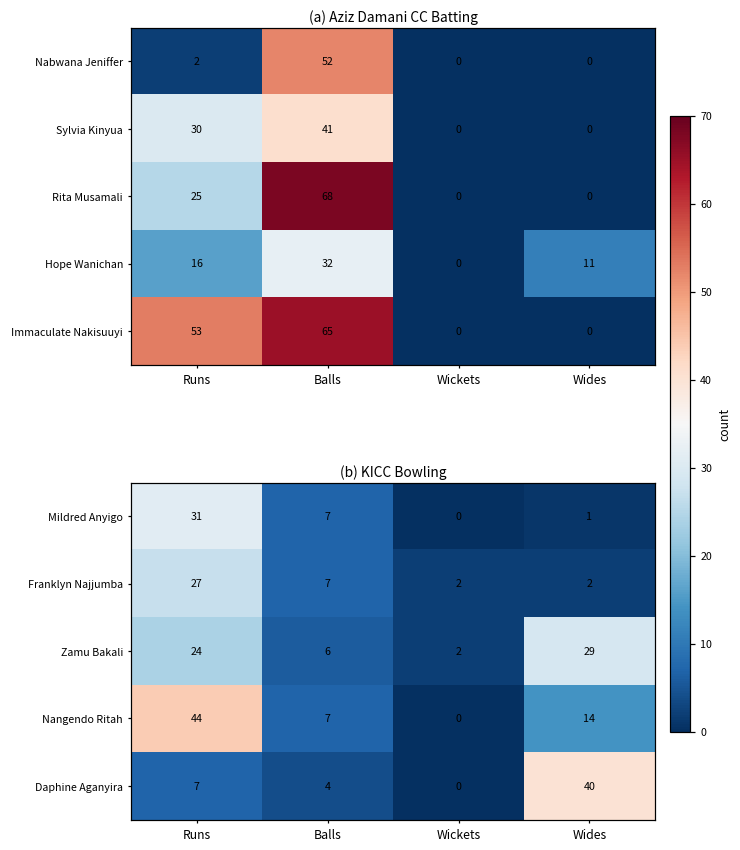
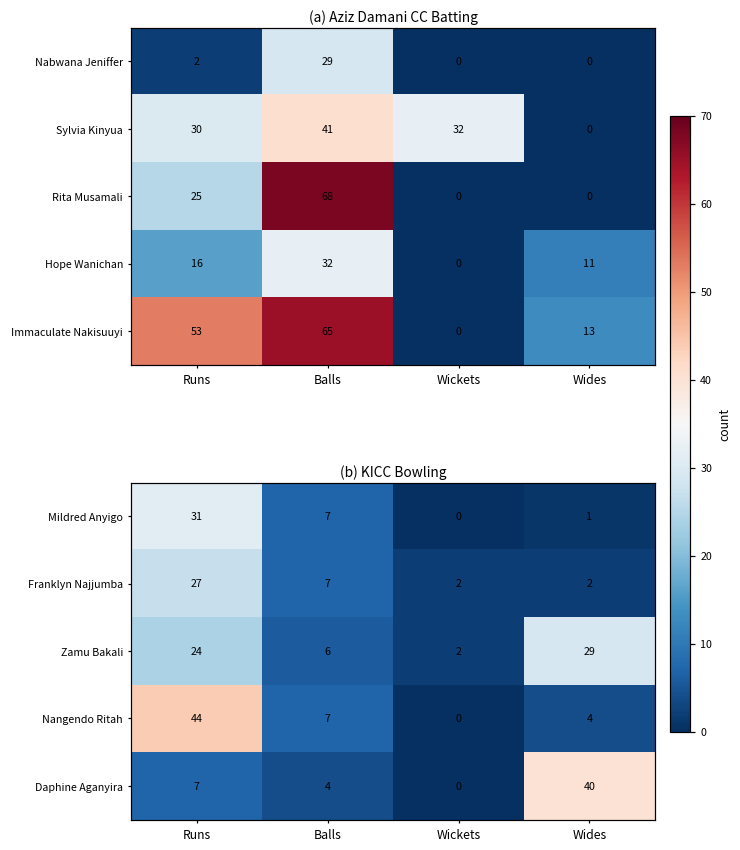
  {
    "(a) Aziz Damani CC Batting": {
      "Nabwana Jeniffer": {
        "Runs": 2,
-       "Balls": 52,
+       "Balls": 29,
        "Wickets": 0,
        "Wides": 0
      },
      "Sylvia Kinyua": {
        "Runs": 30,
        "Balls": 41,
-       "Wickets": 0,
+       "Wickets": 32,
        "Wides": 0
      },
      "Rita Musamali": {
        "Runs": 25,
        "Balls": 68,
        "Wickets": 0,
        "Wides": 0
      },
      "Hope Wanichan": {
        "Runs": 16,
        "Balls": 32,
        "Wickets": 0,
        "Wides": 11
      },
      "Immaculate Nakisuuyi": {
        "Runs": 53,
        "Balls": 65,
        "Wickets": 0,
-       "Wides": 0
+       "Wides": 13
      }
    },
    "(b) KICC Bowling": {
      "Mildred Anyigo": {
        "Runs": 31,
        "Balls": 7,
        "Wickets": 0,
        "Wides": 1
      },
      "Franklyn Najjumba": {
        "Runs": 27,
        "Balls": 7,
        "Wickets": 2,
        "Wides": 2
      },
      "Zamu Bakali": {
        "Runs": 24,
        "Balls": 6,
        "Wickets": 2,
        "Wides": 29
      },
      "Nangendo Ritah": {
        "Runs": 44,
        "Balls": 7,
        "Wickets": 0,
-       "Wides": 14
+       "Wides": 4
      },
      "Daphine Aganyira": {
        "Runs": 7,
        "Balls": 4,
        "Wickets": 0,
        "Wides": 40
      }
    }
  }
